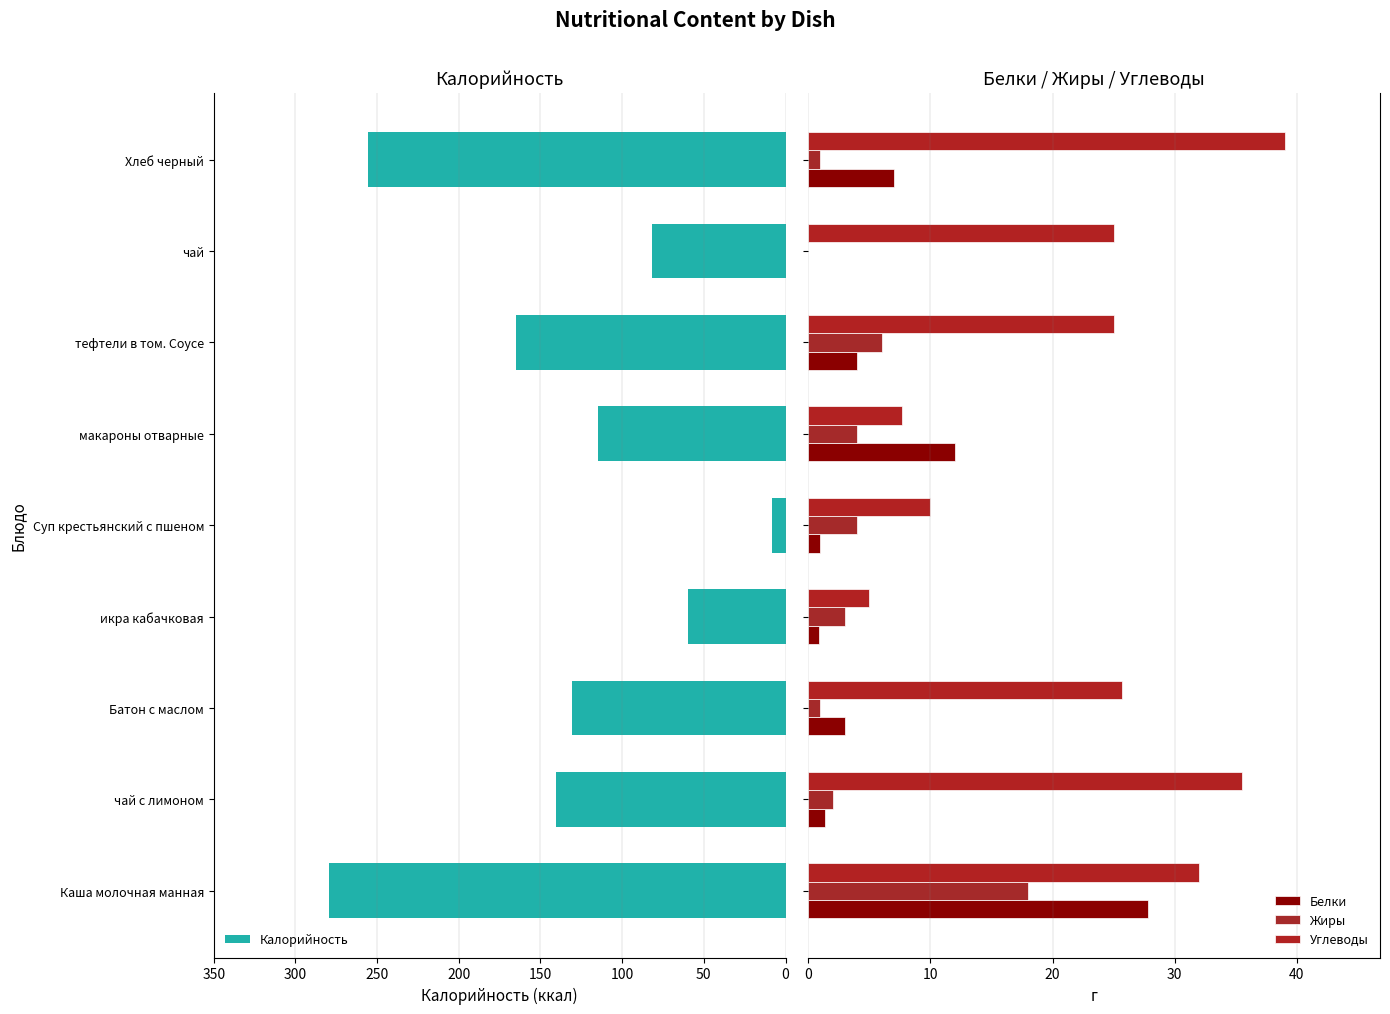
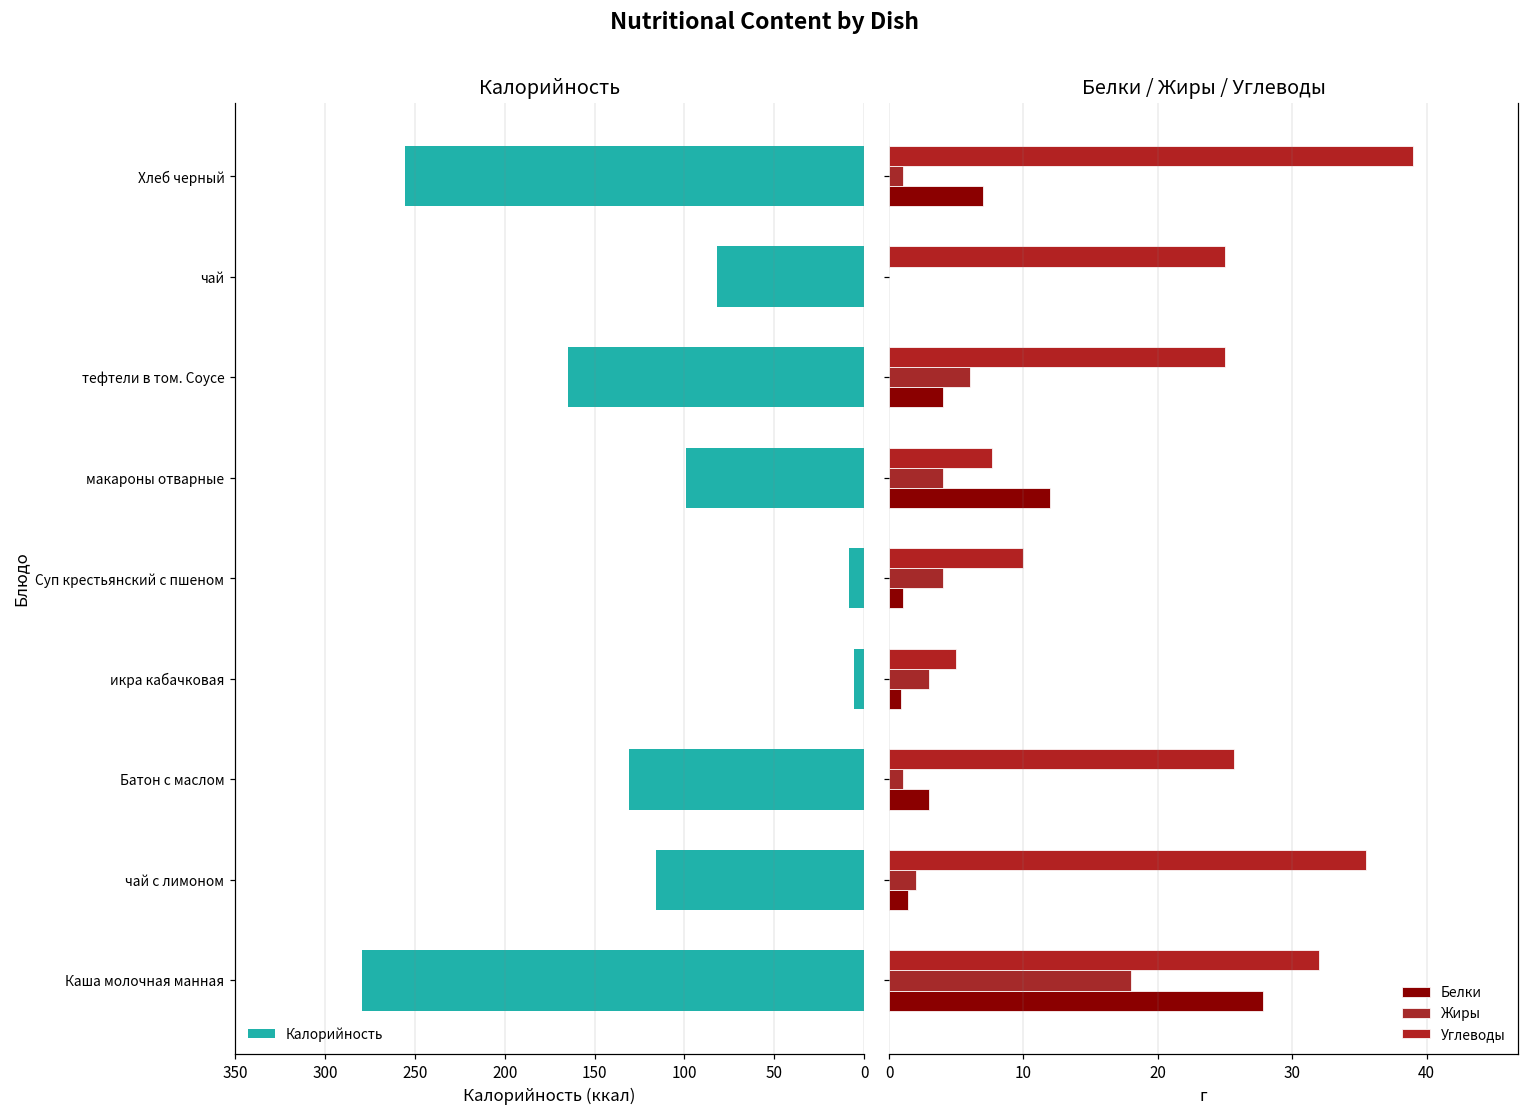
  {
    "Калорийность": {
      "Хлеб черный": 256,
      "чай": 82,
      "тефтели в том. Соусе": 165,
-     "макароны отварные": 115,
+     "макароны отварные": 99,
      "Суп крестьянский с пшеном": 8,
-     "икра кабачковая": 60,
+     "икра кабачковая": 6,
      "Батон с маслом": 131,
-     "чай с лимоном": 140,
+     "чай с лимоном": 116,
      "Каша молочная манная": 280
    }
  }
